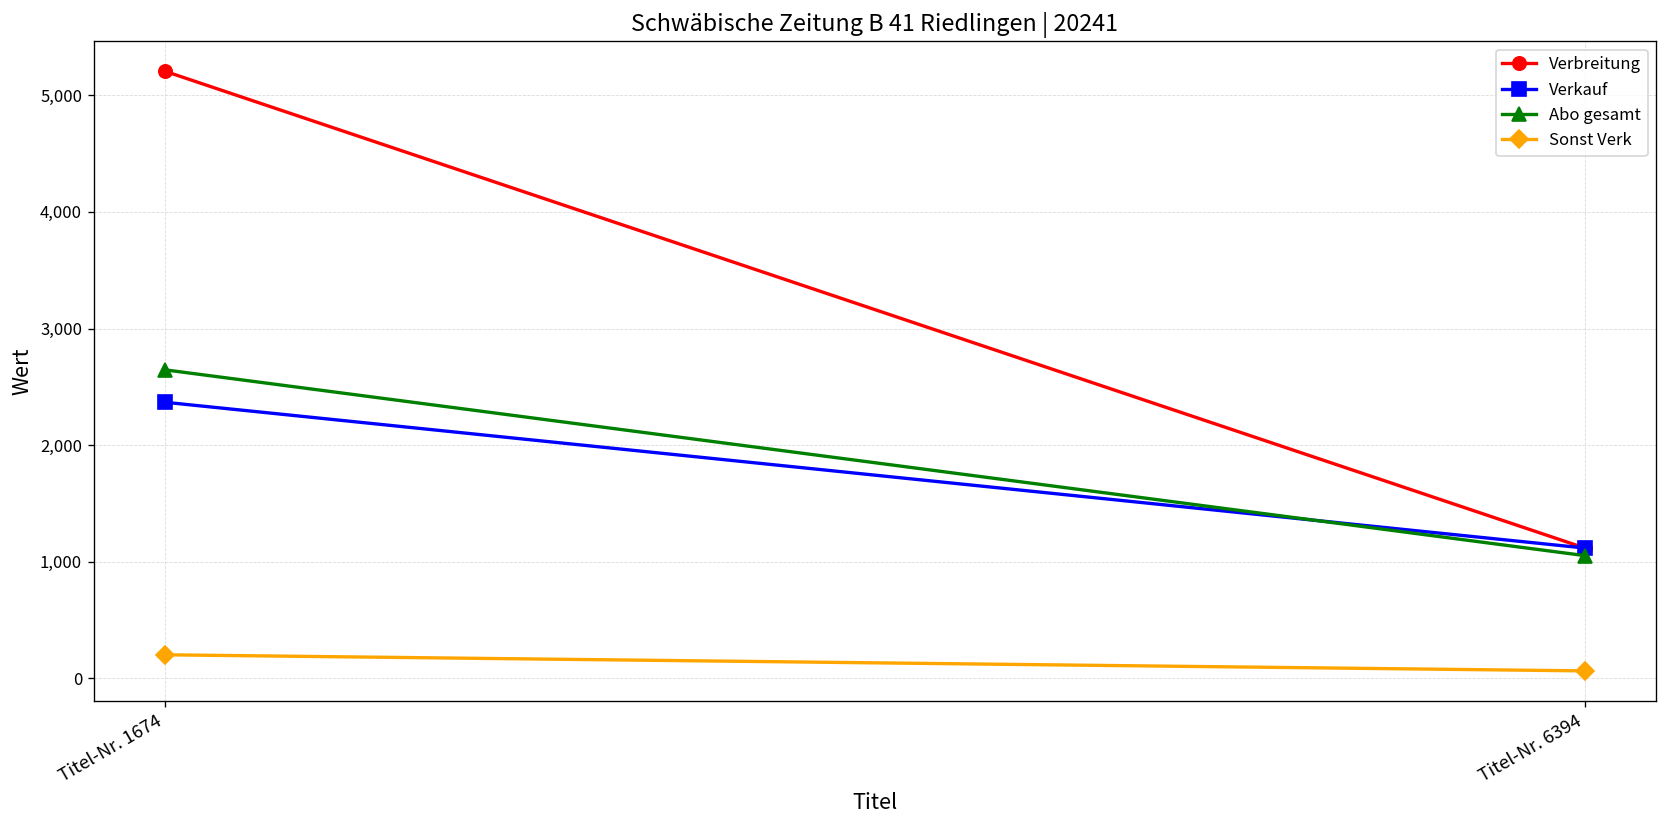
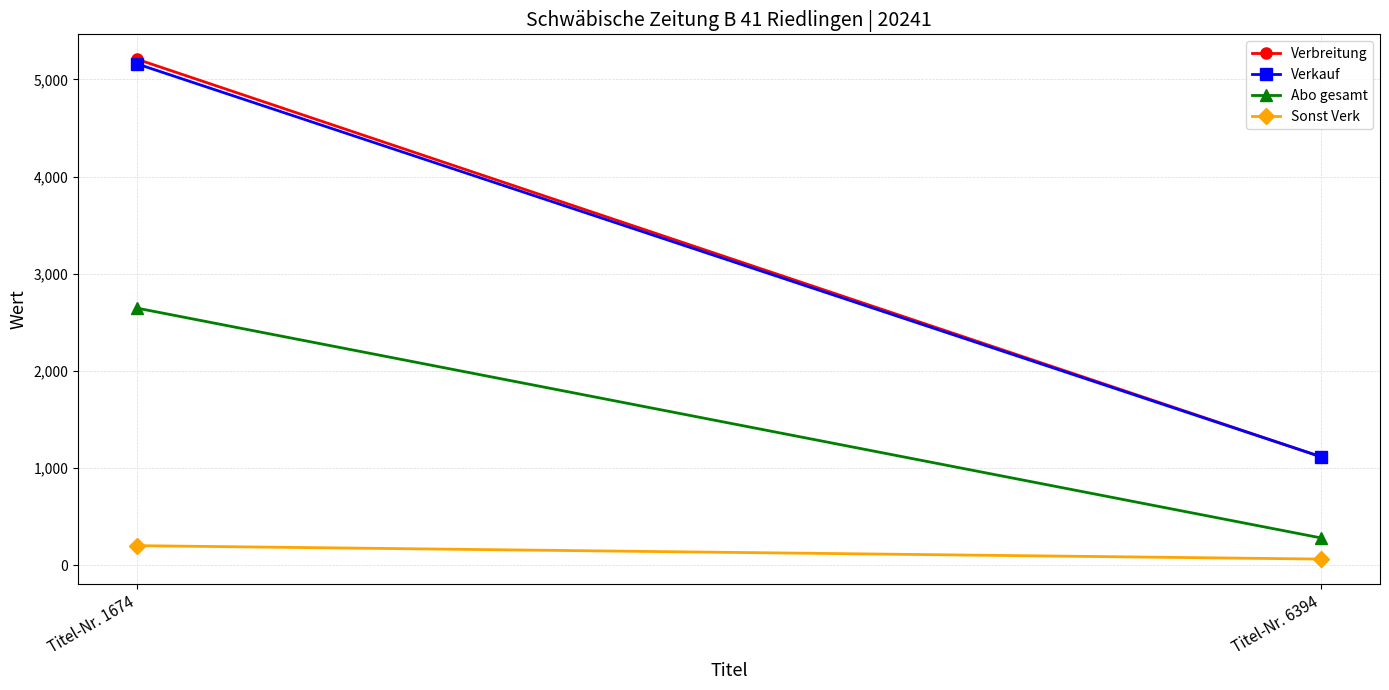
  {
    "Verbreitung": {
      "Titel-Nr. 1674": "5,200"
    },
    "Verkauf": {
-     "Titel-Nr. 1674": "2,400"
+     "Titel-Nr. 1674": "5,200"
    },
    "Abo gesamt": {
      "Titel-Nr. 1674": "2,600",
-     "Titel-Nr. 6394": "1,100"
+     "Titel-Nr. 6394": "300"
    },
    "Sonst Verk": {
      "Titel-Nr. 1674": "200",
      "Titel-Nr. 6394": "100"
    }
  }
